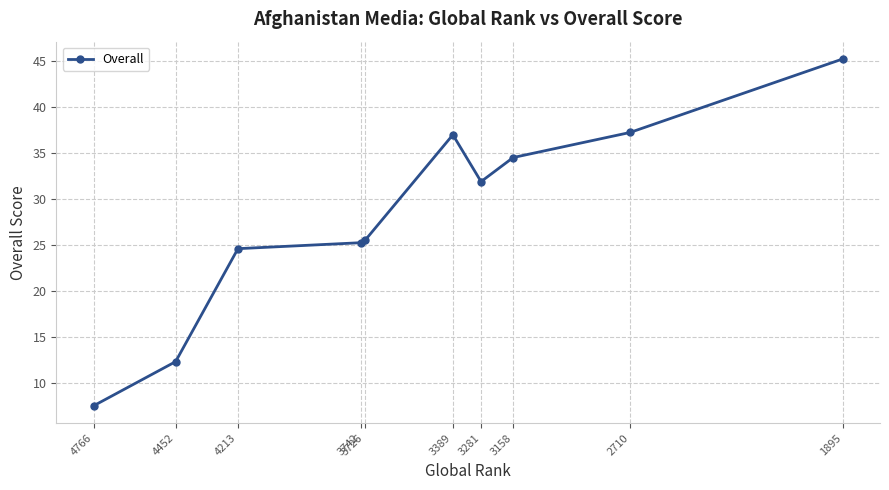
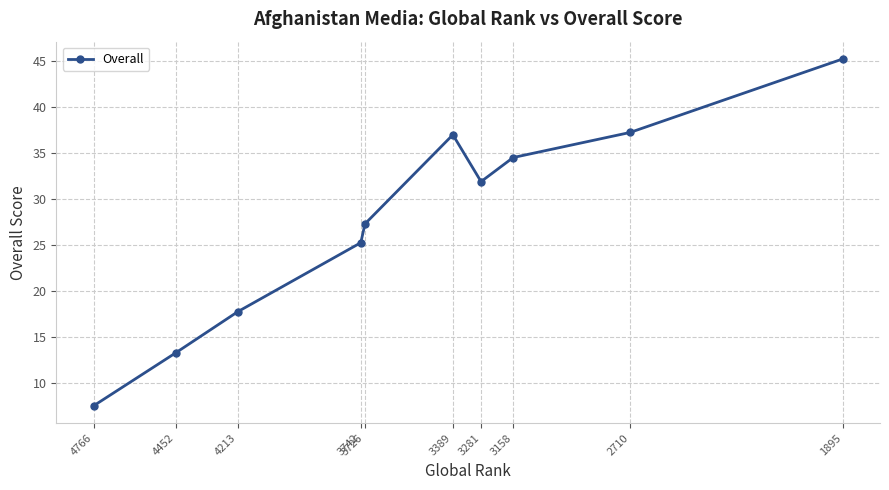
  {
    "4766": 8,
-   "4452": 12,
-   "4213": 25,
+   "4452": 13,
+   "4213": 18,
    "3742": 25,
-   "3726": 26,
+   "3726": 27,
    "3389": 37,
    "3281": 32,
    "3158": 35,
    "2710": 37,
    "1895": 45
  }
